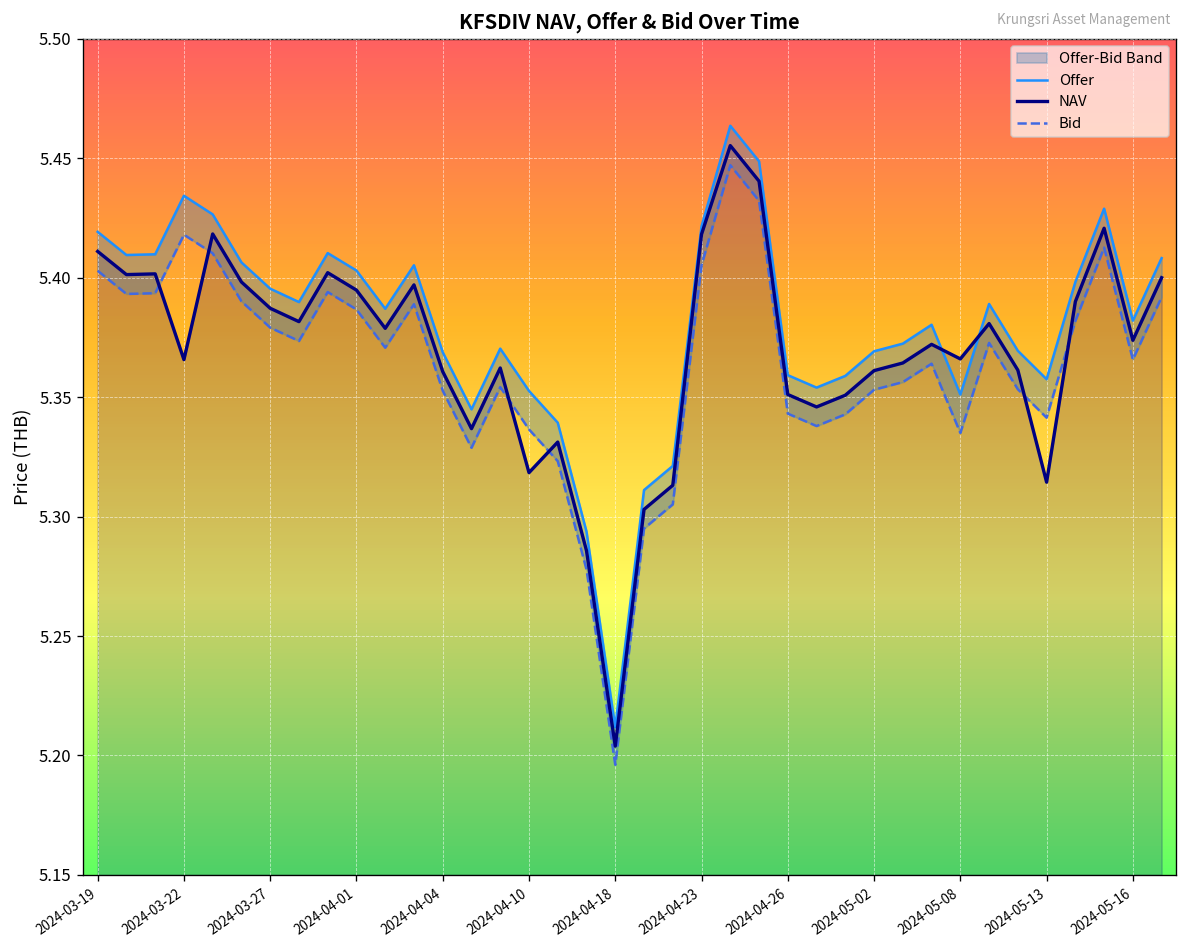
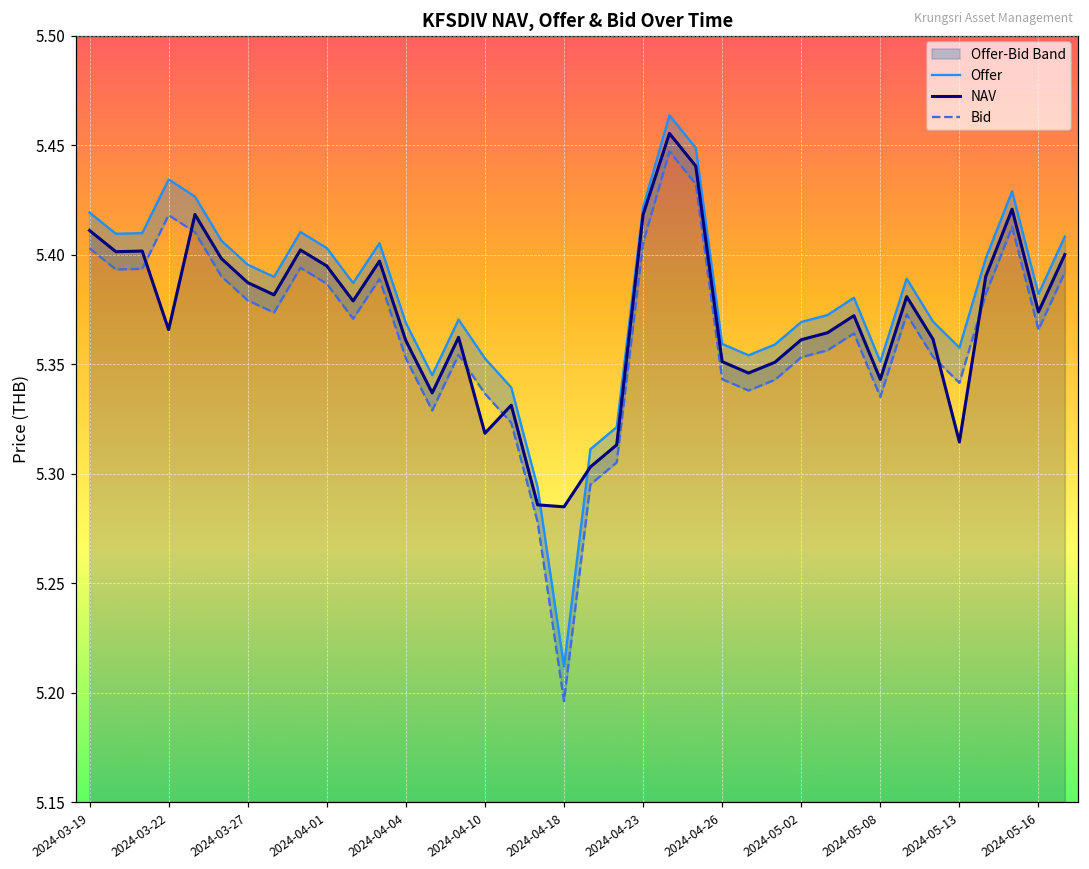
  {
    "NAV": {
      "2024-03-19": 5.411,
      "2024-03-22": 5.366,
      "2024-03-27": 5.387,
      "2024-04-01": 5.395,
      "2024-04-04": 5.361,
      "2024-04-10": 5.318,
-     "2024-04-18": 5.204,
+     "2024-04-18": 5.285,
      "2024-04-23": 5.418,
      "2024-04-26": 5.351,
      "2024-05-02": 5.361,
-     "2024-05-08": 5.366,
+     "2024-05-08": 5.343,
      "2024-05-13": 5.314,
      "2024-05-16": 5.374
    }
  }
